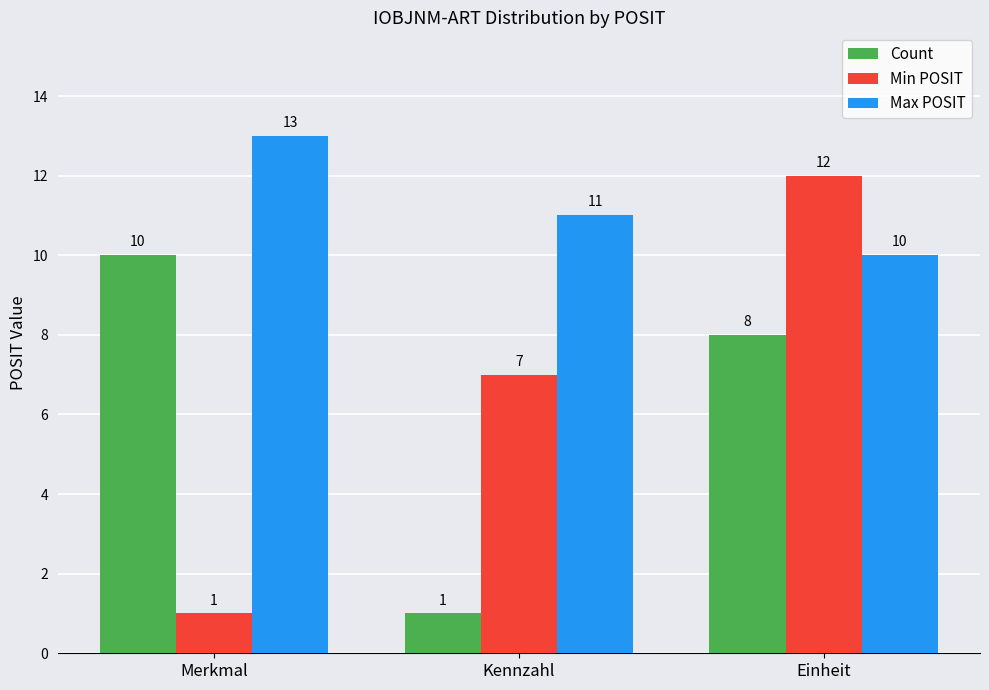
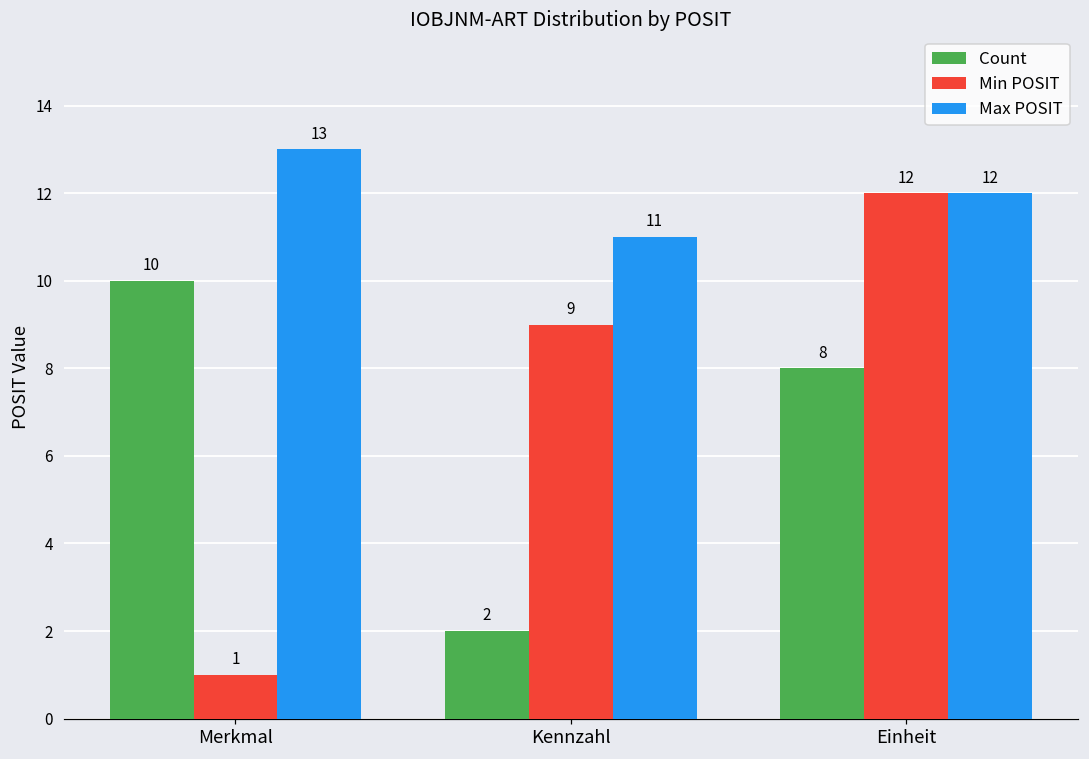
  {
    "Count": {
      "Merkmal": 10,
-     "Kennzahl": 1,
+     "Kennzahl": 2,
      "Einheit": 8
    },
    "Min POSIT": {
      "Merkmal": 1,
-     "Kennzahl": 7,
+     "Kennzahl": 9,
      "Einheit": 12
    },
    "Max POSIT": {
      "Merkmal": 13,
      "Kennzahl": 11,
-     "Einheit": 10
+     "Einheit": 12
    }
  }
